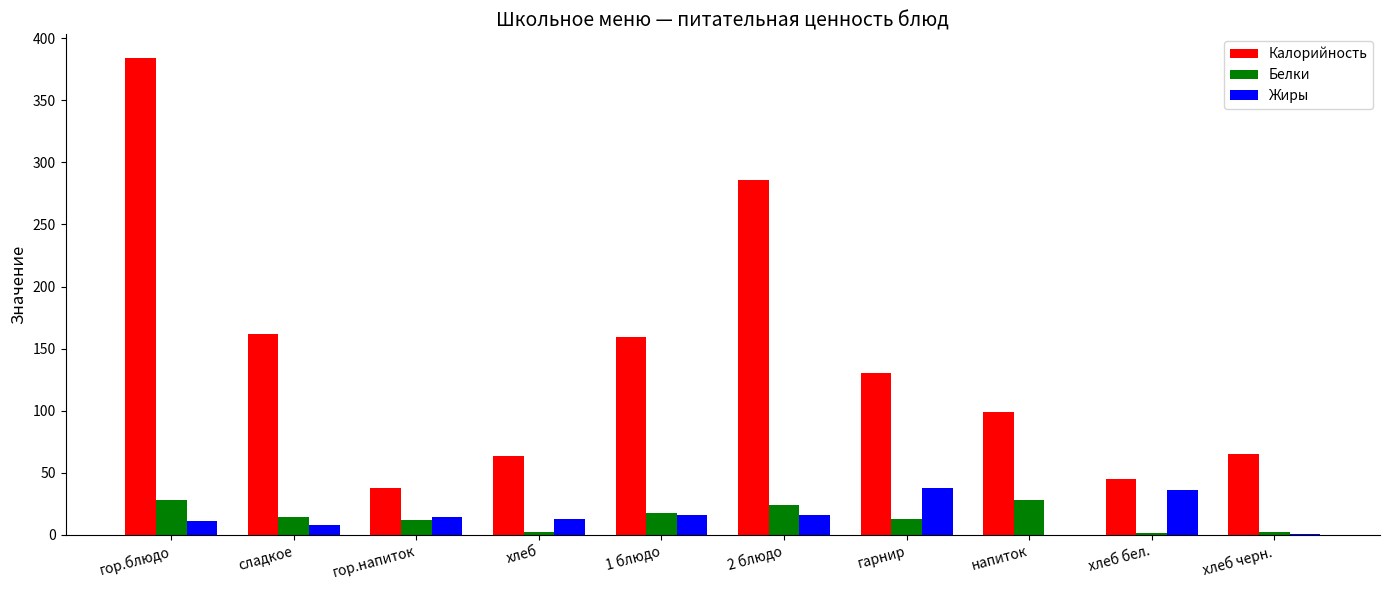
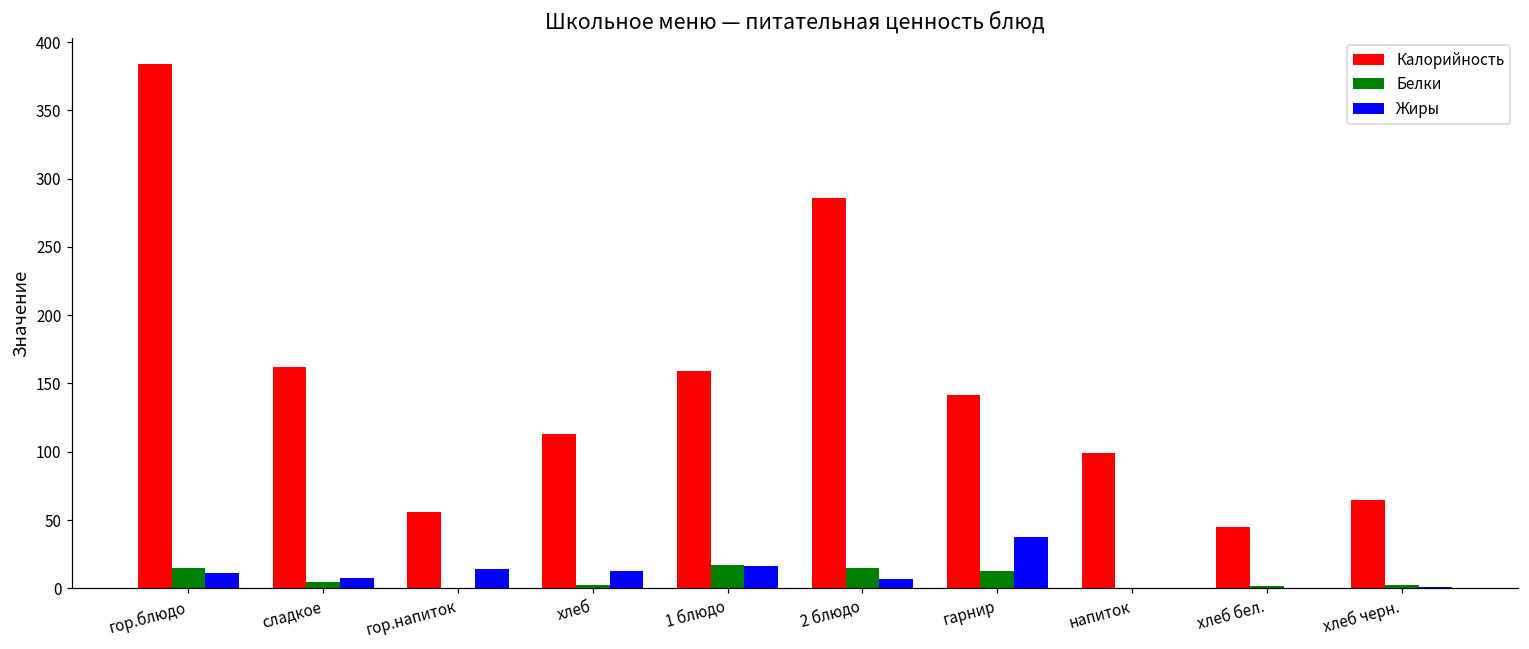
  {
    "Калорийность": {
      "гор.блюдо": 384,
      "сладкое": 162,
-     "гор.напиток": 38,
-     "хлеб": 64,
+     "гор.напиток": 56,
+     "хлеб": 113,
      "1 блюдо": 159,
      "2 блюдо": 286,
-     "гарнир": 131,
+     "гарнир": 142,
      "напиток": 99,
      "хлеб бел.": 45,
      "хлеб черн.": 65
    },
    "Белки": {
-     "гор.блюдо": 28,
-     "сладкое": 14,
-     "гор.напиток": 12,
+     "гор.блюдо": 15,
+     "сладкое": 4,
+     "гор.напиток": 0,
      "хлеб": 2,
      "1 блюдо": 17,
-     "2 блюдо": 24,
+     "2 блюдо": 15,
      "гарнир": 13,
-     "напиток": 28,
+     "напиток": 0,
      "хлеб черн.": 3
    },
    "Жиры": {
      "гор.блюдо": 12,
      "сладкое": 8,
      "гор.напиток": 14,
      "хлеб": 13,
      "1 блюдо": 16,
-     "2 блюдо": 16,
+     "2 блюдо": 6,
      "гарнир": 38,
      "напиток": 0,
-     "хлеб бел.": 36
+     "хлеб бел.": 0
    }
  }
